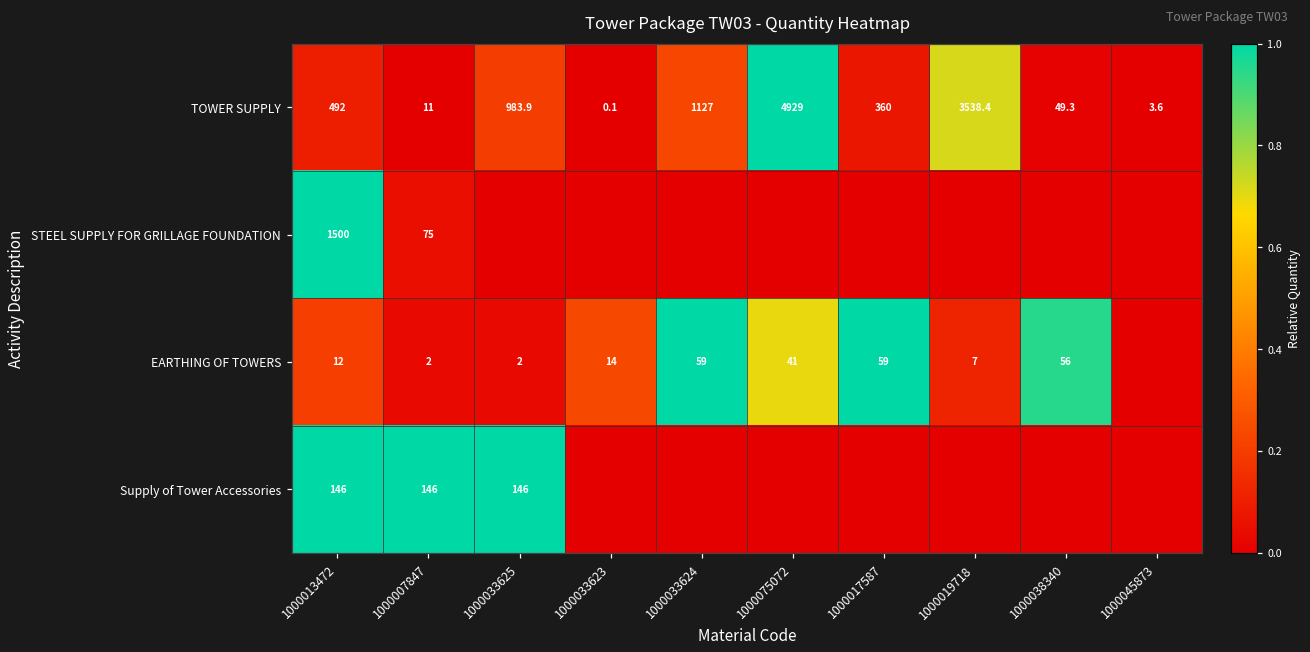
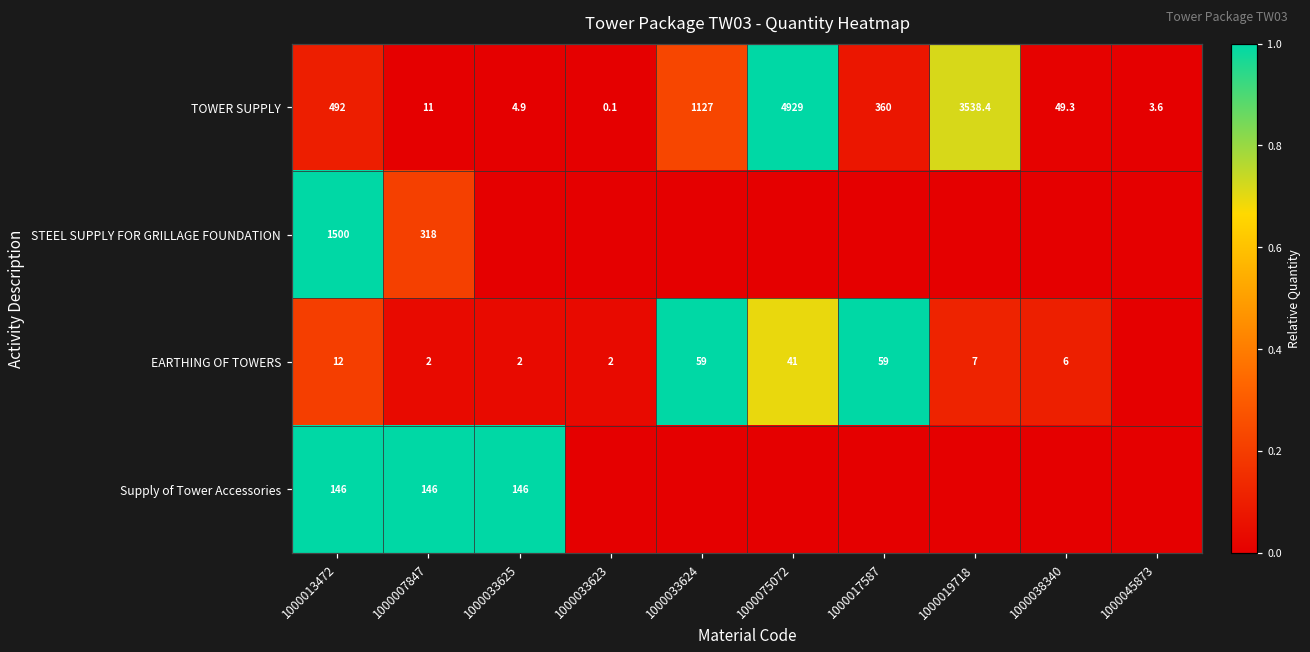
  {
    "TOWER SUPPLY": {
      "1000013472": 492,
      "1000007847": 11,
-     "1000033625": 983.9,
+     "1000033625": 4.9,
      "1000033623": 0.1,
      "1000033624": 1127,
      "1000075072": 4929,
      "1000017587": 360,
      "1000019718": 3538.4,
      "1000038340": 49.3,
      "1000045873": 3.6
    },
    "STEEL SUPPLY FOR GRILLAGE FOUNDATION": {
      "1000013472": 1500,
-     "1000007847": 75
+     "1000007847": 318
    },
    "EARTHING OF TOWERS": {
      "1000013472": 12,
      "1000007847": 2,
      "1000033625": 2,
-     "1000033623": 14,
+     "1000033623": 2,
      "1000033624": 59,
      "1000075072": 41,
      "1000017587": 59,
      "1000019718": 7,
-     "1000038340": 56
+     "1000038340": 6
    },
    "Supply of Tower Accessories": {
      "1000013472": 146,
      "1000007847": 146,
      "1000033625": 146
    }
  }
